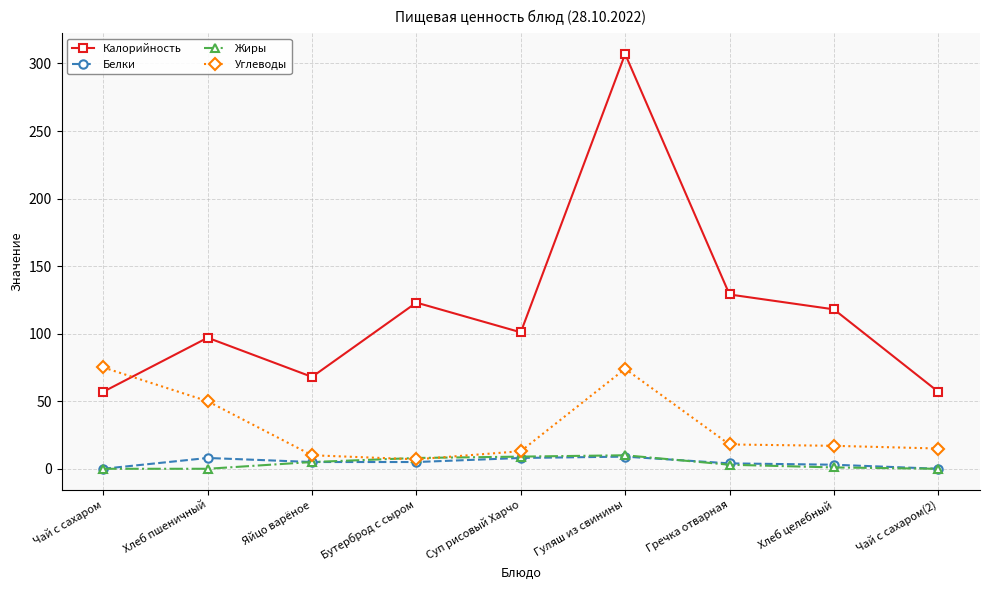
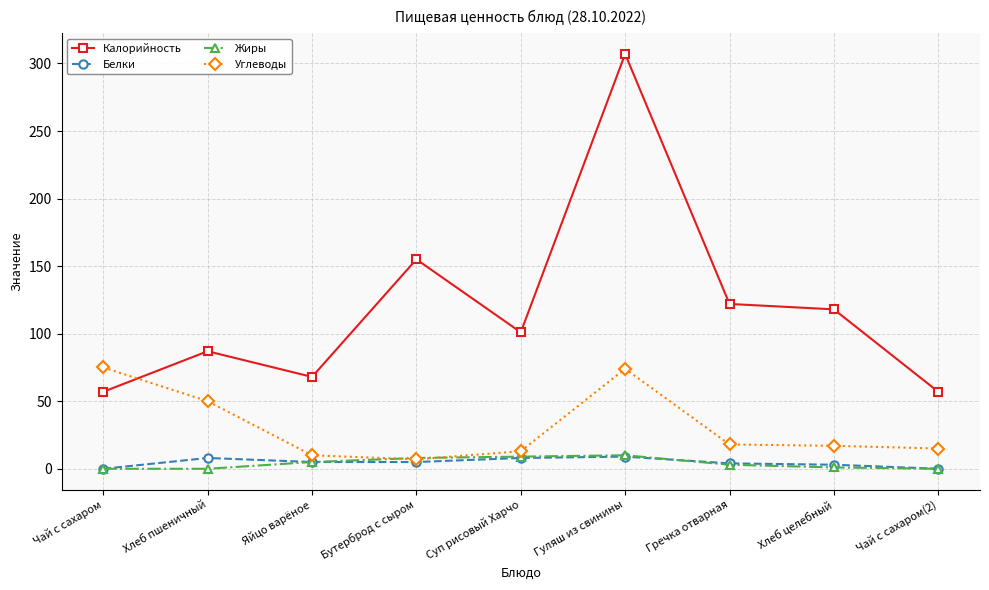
  {
    "Калорийность": {
      "Чай с сахаром": 57,
-     "Хлеб пшеничный": 97,
+     "Хлеб пшеничный": 87,
      "Яйцо варёное": 68,
-     "Бутерброд с сыром": 123,
+     "Бутерброд с сыром": 155,
      "Суп рисовый Харчо": 101,
      "Гуляш из свинины": 307,
-     "Гречка отварная": 129,
+     "Гречка отварная": 122,
      "Хлеб целебный": 118,
      "Чай с сахаром(2)": 57
    },
    "Белки": {
      "Хлеб пшеничный": 8,
      "Бутерброд с сыром": 5,
      "Хлеб целебный": 3
    },
    "Жиры": {
      "Хлеб пшеничный": 0,
      "Хлеб целебный": 1
    },
    "Углеводы": {
      "Чай с сахаром": 75,
      "Хлеб пшеничный": 50,
      "Яйцо варёное": 10,
      "Суп рисовый Харчо": 13,
      "Гуляш из свинины": 74,
      "Гречка отварная": 18,
      "Хлеб целебный": 17,
      "Чай с сахаром(2)": 15
    }
  }
